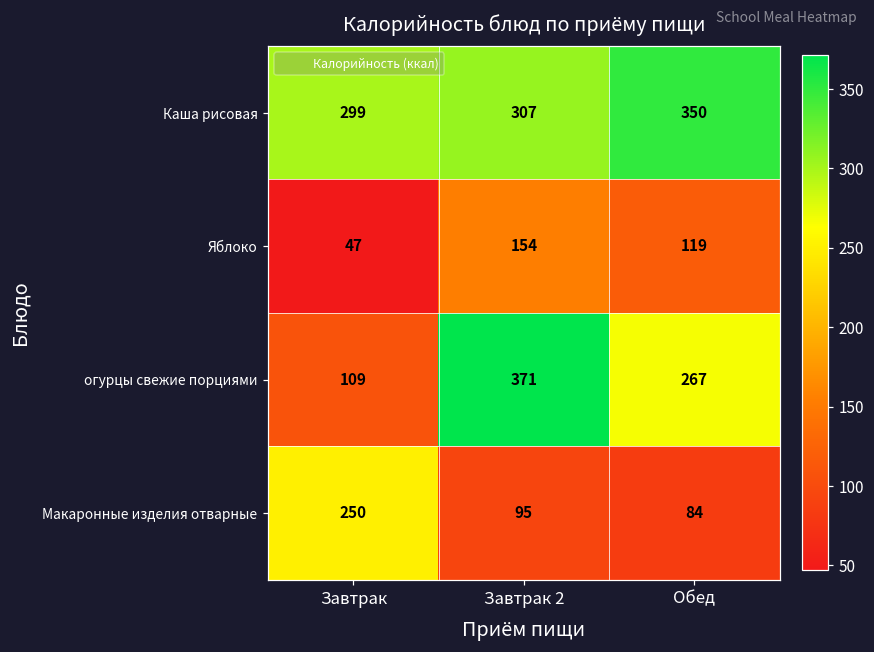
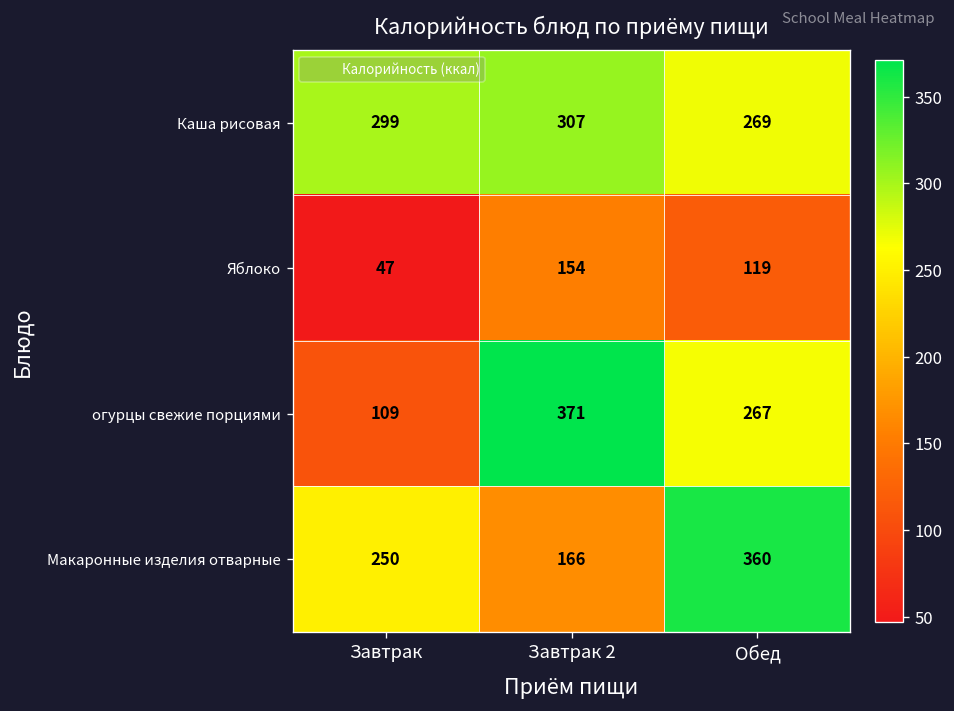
  {
    "Каша рисовая": {
      "Завтрак": 299,
      "Завтрак 2": 307,
-     "Обед": 350
+     "Обед": 269
    },
    "Яблоко": {
      "Завтрак": 47,
      "Завтрак 2": 154,
      "Обед": 119
    },
    "огурцы свежие порциями": {
      "Завтрак": 109,
      "Завтрак 2": 371,
      "Обед": 267
    },
    "Макаронные изделия отварные": {
      "Завтрак": 250,
-     "Завтрак 2": 95,
-     "Обед": 84
+     "Завтрак 2": 166,
+     "Обед": 360
    }
  }
